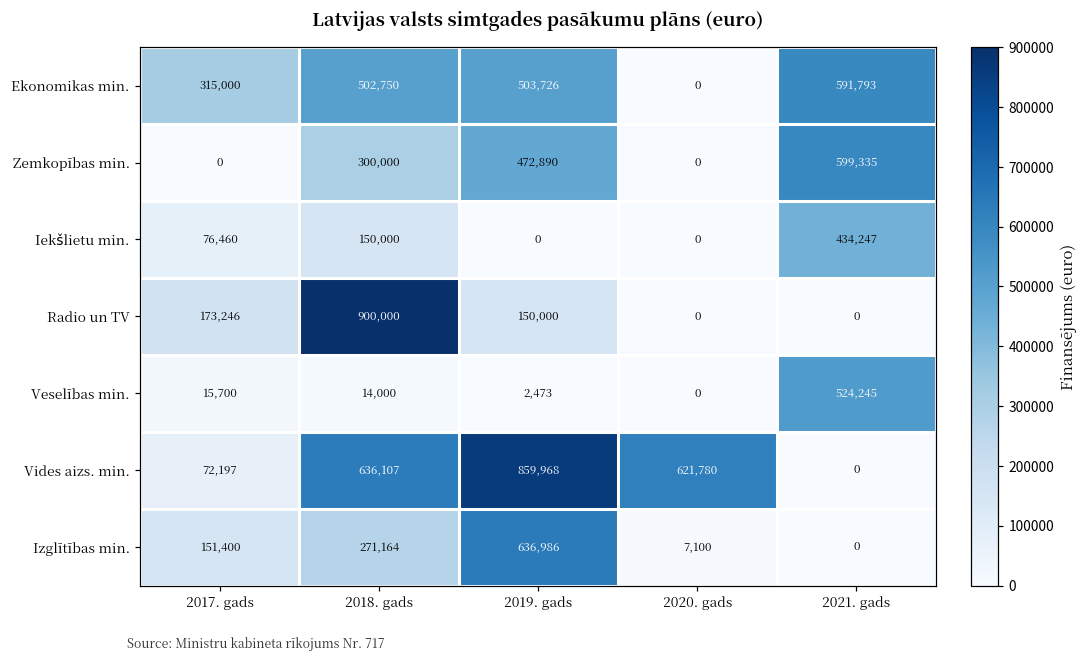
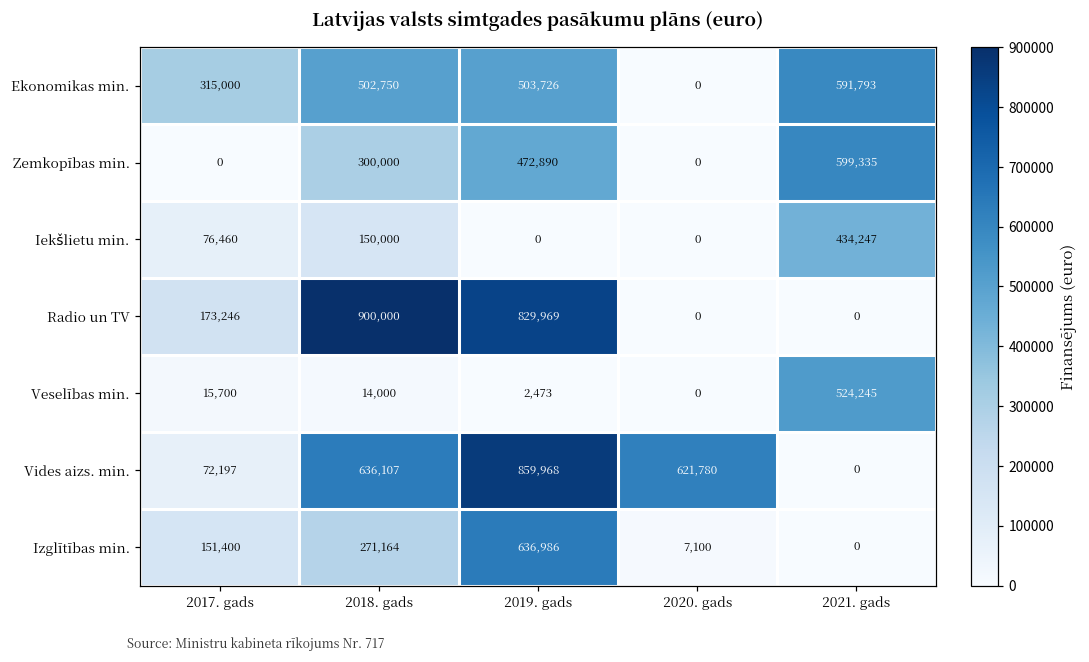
  {
    "Ekonomikas min.": {
      "2017. gads": "315,000",
      "2018. gads": "502,750",
      "2019. gads": "503,726",
      "2020. gads": "0",
      "2021. gads": "591,793"
    },
    "Zemkopības min.": {
      "2017. gads": "0",
      "2018. gads": "300,000",
      "2019. gads": "472,890",
      "2020. gads": "0",
      "2021. gads": "599,335"
    },
    "Iekšlietu min.": {
      "2017. gads": "76,460",
      "2018. gads": "150,000",
      "2019. gads": "0",
      "2020. gads": "0",
      "2021. gads": "434,247"
    },
    "Radio un TV": {
      "2017. gads": "173,246",
      "2018. gads": "900,000",
-     "2019. gads": "150,000",
+     "2019. gads": "829,969",
      "2020. gads": "0",
      "2021. gads": "0"
    },
    "Veselības min.": {
      "2017. gads": "15,700",
      "2018. gads": "14,000",
      "2019. gads": "2,473",
      "2020. gads": "0",
      "2021. gads": "524,245"
    },
    "Vides aizs. min.": {
      "2017. gads": "72,197",
      "2018. gads": "636,107",
      "2019. gads": "859,968",
      "2020. gads": "621,780",
      "2021. gads": "0"
    },
    "Izglītības min.": {
      "2017. gads": "151,400",
      "2018. gads": "271,164",
      "2019. gads": "636,986",
      "2020. gads": "7,100",
      "2021. gads": "0"
    }
  }
